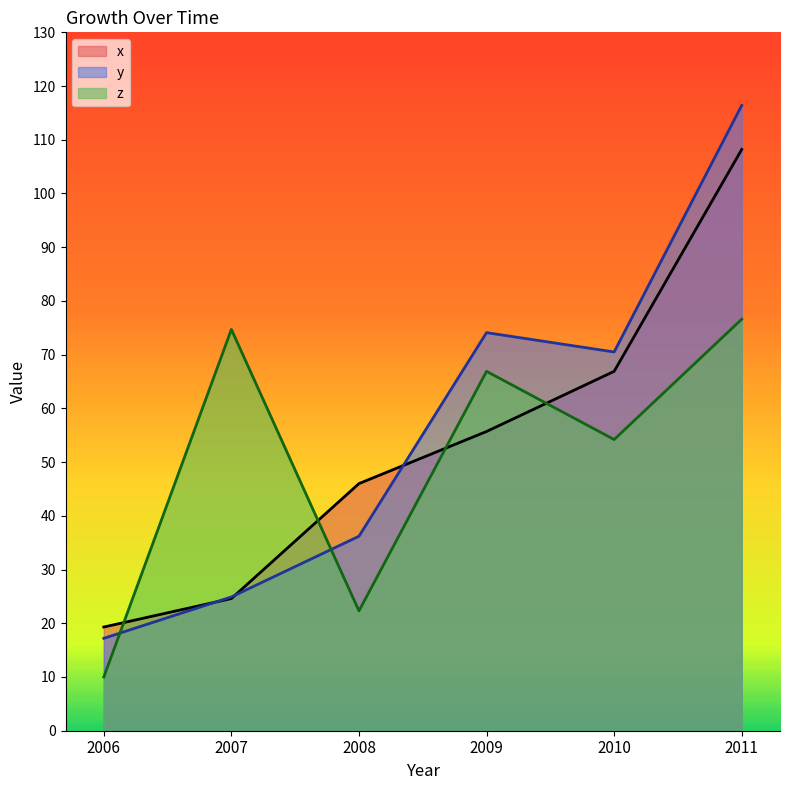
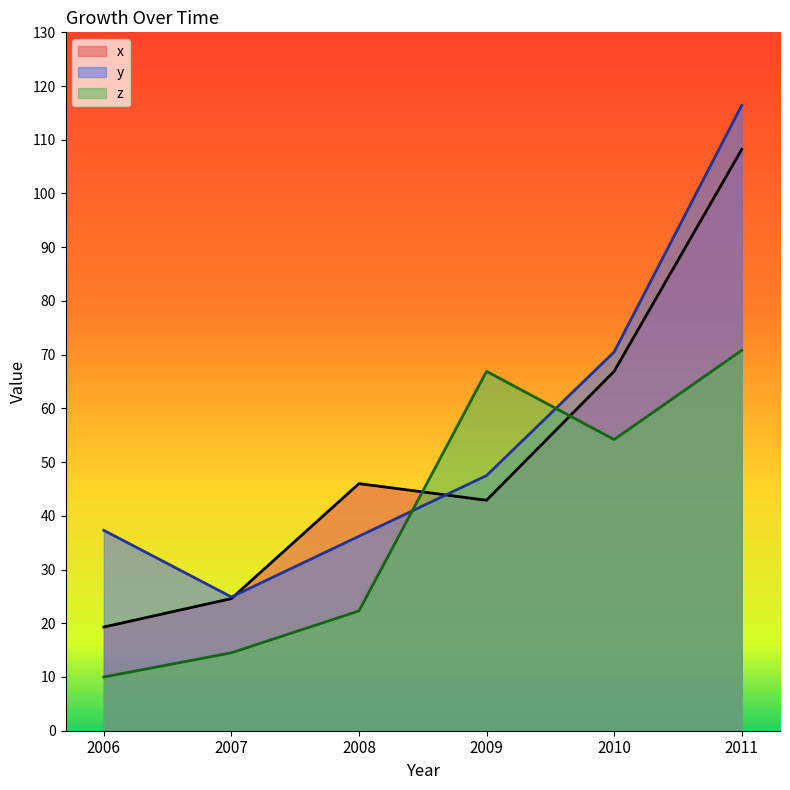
  {
    "x": {
      "2006": 19,
      "2008": 46,
-     "2009": 56,
+     "2009": 43,
      "2010": 67,
      "2011": 108
    },
    "y": {
-     "2006": 17,
+     "2006": 37,
      "2008": 36,
-     "2009": 74,
+     "2009": 48,
      "2010": 71,
      "2011": 116
    },
    "z": {
      "2006": 10,
-     "2007": 75,
+     "2007": 15,
      "2008": 22,
      "2009": 67,
      "2010": 54,
-     "2011": 77
+     "2011": 71
    }
  }
